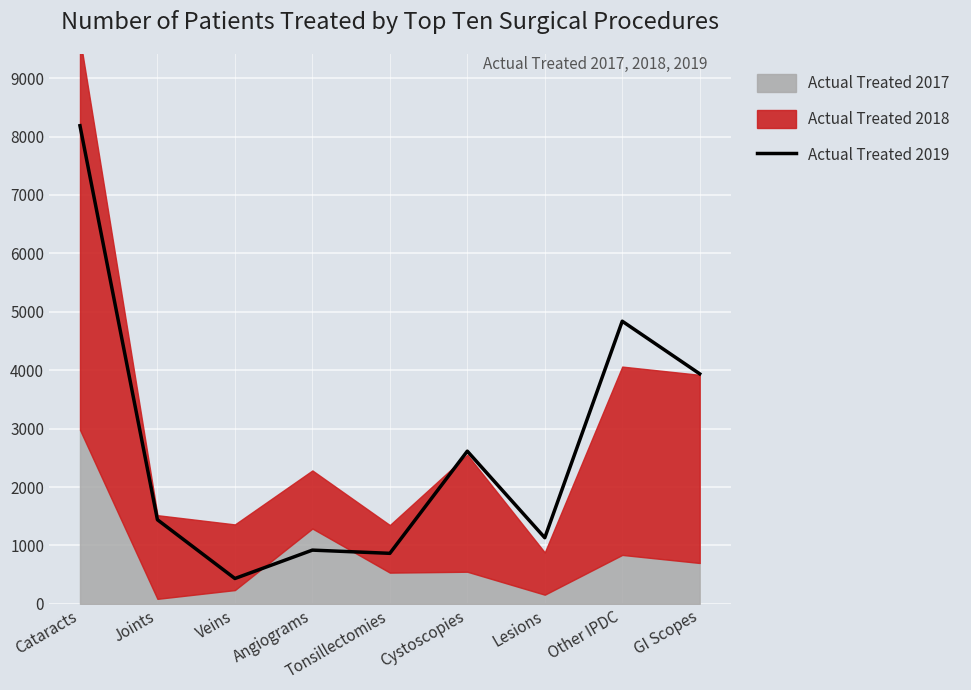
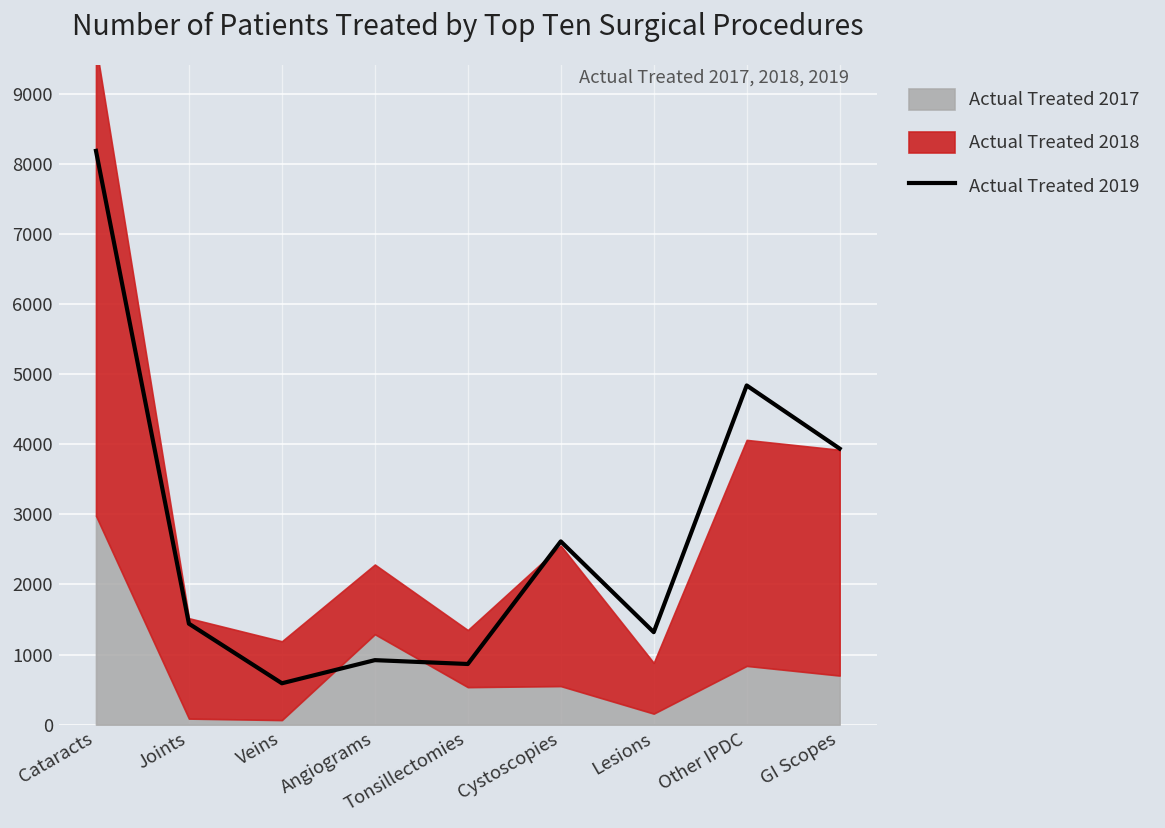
  {
    "Actual Treated 2019": {
      "Cataracts": 8200,
      "Joints": 1400,
-     "Veins": 400,
+     "Veins": 600,
      "Angiograms": 900,
      "Tonsillectomies": 900,
      "Cystoscopies": 2600,
-     "Lesions": 1100,
+     "Lesions": 1300,
      "Other IPDC": 4800
    },
    "Actual Treated 2017": {
      "Cataracts": 3000,
      "Joints": 100,
-     "Veins": 200,
+     "Veins": 100,
      "Angiograms": 1300,
      "Tonsillectomies": 500,
      "Cystoscopies": 600,
      "Lesions": 200,
      "Other IPDC": 800,
      "GI Scopes": 700
    },
    "Actual Treated 2018": {
      "Joints": 1400,
      "Veins": 1100,
      "Angiograms": 1000,
      "Tonsillectomies": 800,
      "Cystoscopies": 2000,
      "Lesions": 700,
      "Other IPDC": 3200
    }
  }
